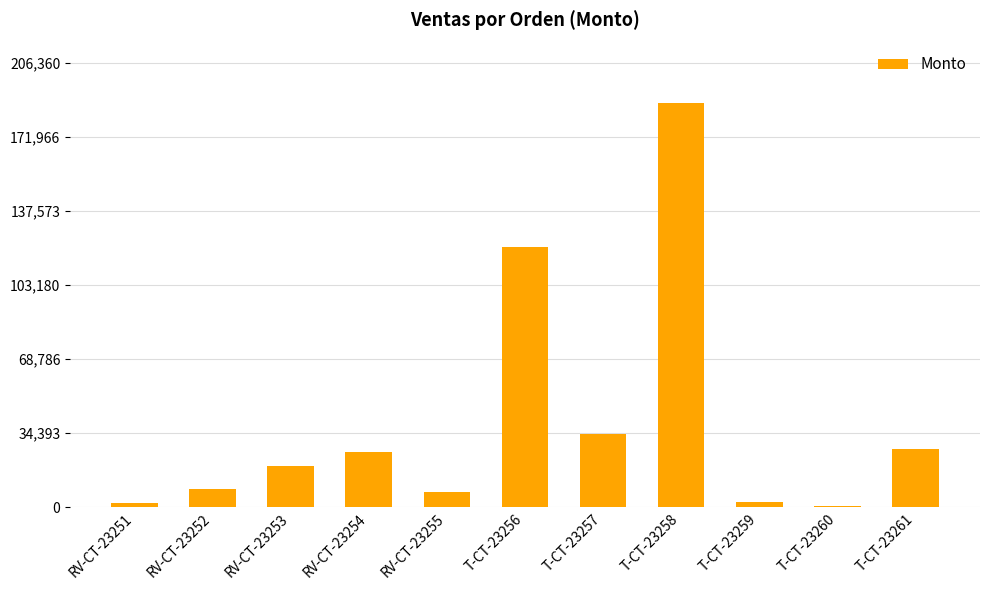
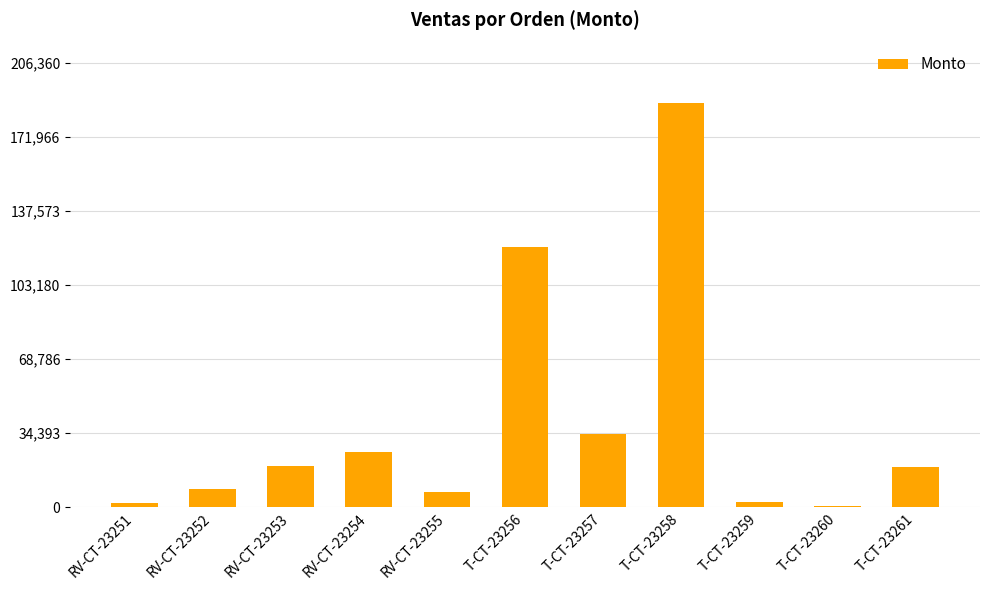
  {
    "RV-CT-23251": "2,000",
    "RV-CT-23252": "9,000",
    "RV-CT-23253": "19,000",
    "RV-CT-23254": "26,000",
    "RV-CT-23255": "7,000",
    "T-CT-23256": "121,000",
    "T-CT-23257": "34,000",
    "T-CT-23258": "188,000",
    "T-CT-23259": "2,000",
-   "T-CT-23261": "27,000"
+   "T-CT-23261": "19,000"
  }
